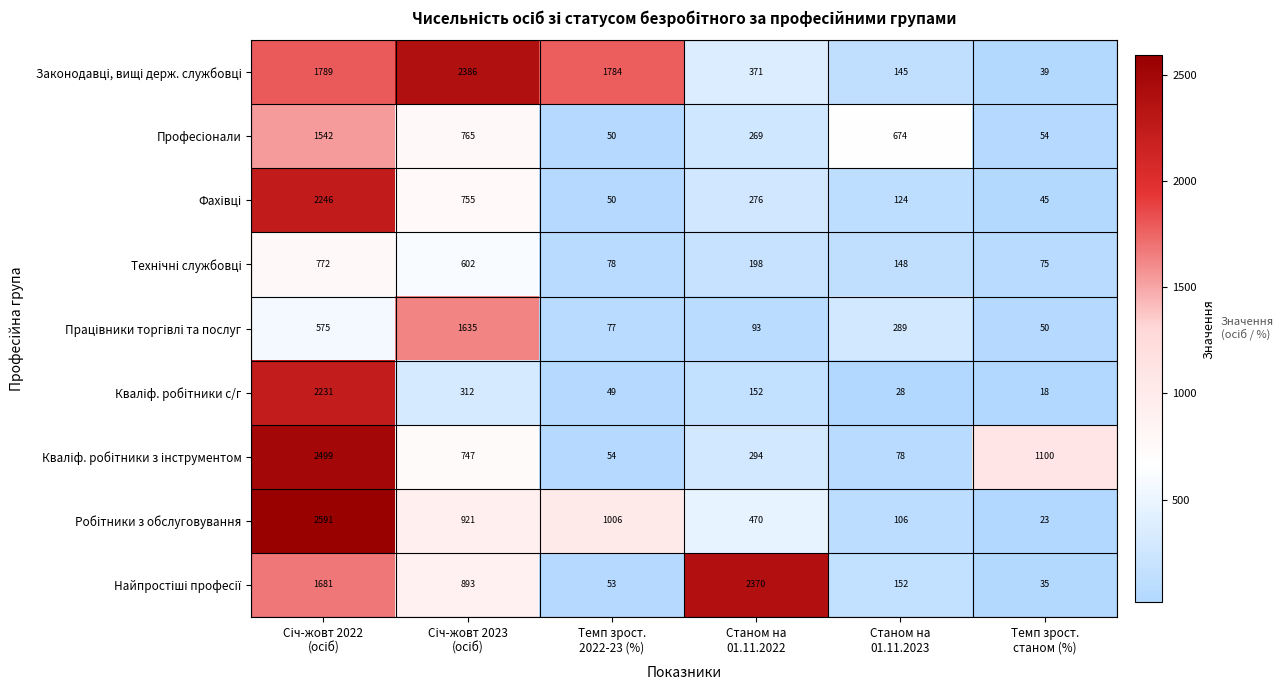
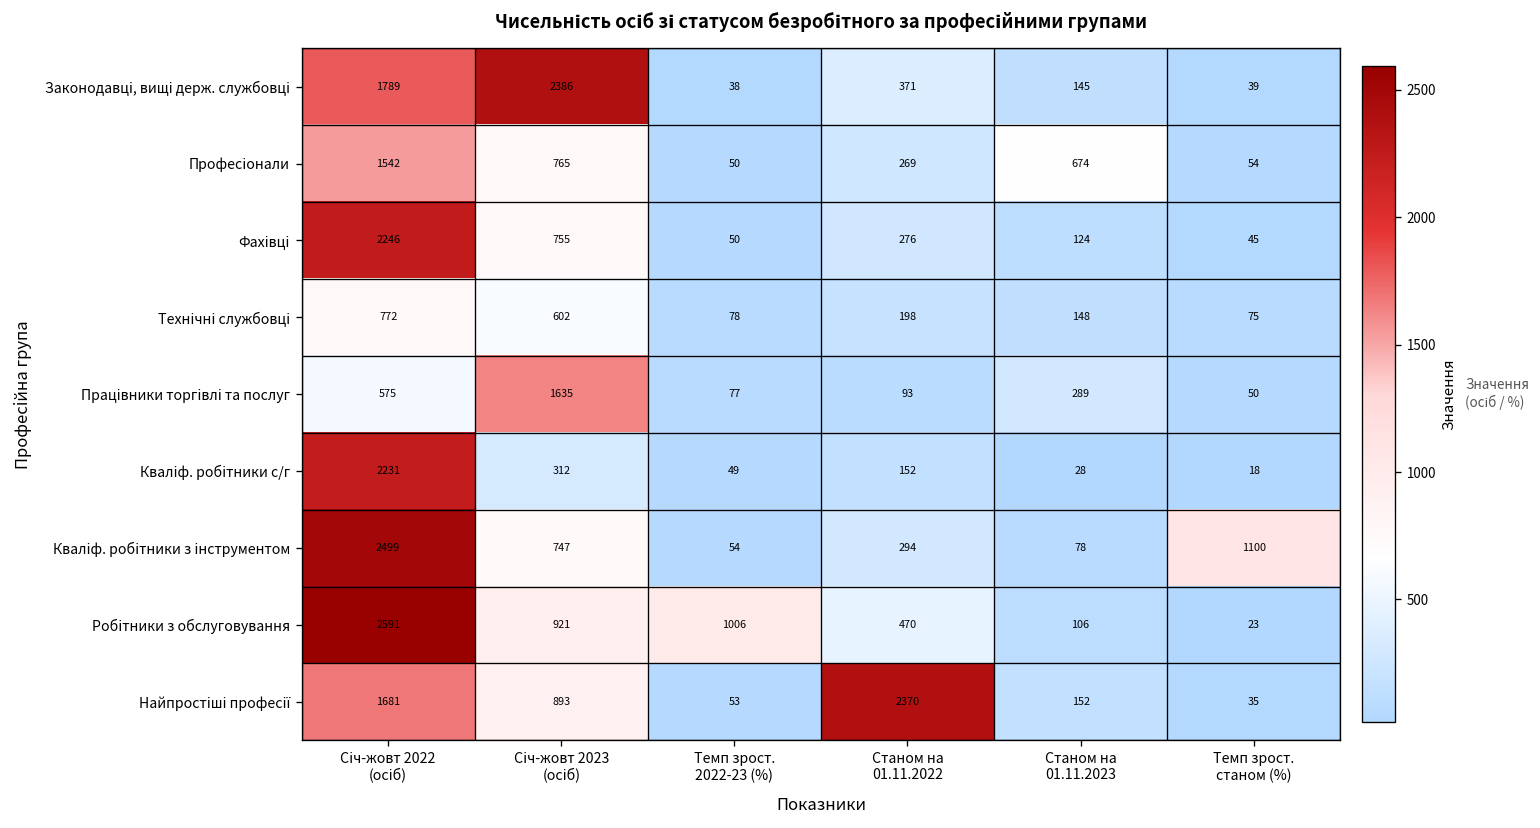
  {
    "Законодавці, вищі держ. службовці": {
      "Січ-жовт 2022 (осіб)": 1789,
      "Січ-жовт 2023 (осіб)": 2386,
-     "Темп зрост. 2022-23 (%)": 1784,
+     "Темп зрост. 2022-23 (%)": 38,
      "Станом на 01.11.2022": 371,
      "Станом на 01.11.2023": 145,
      "Темп зрост. станом (%)": 39
    },
    "Професіонали": {
      "Січ-жовт 2022 (осіб)": 1542,
      "Січ-жовт 2023 (осіб)": 765,
      "Темп зрост. 2022-23 (%)": 50,
      "Станом на 01.11.2022": 269,
      "Станом на 01.11.2023": 674,
      "Темп зрост. станом (%)": 54
    },
    "Фахівці": {
      "Січ-жовт 2022 (осіб)": 2246,
      "Січ-жовт 2023 (осіб)": 755,
      "Темп зрост. 2022-23 (%)": 50,
      "Станом на 01.11.2022": 276,
      "Станом на 01.11.2023": 124,
      "Темп зрост. станом (%)": 45
    },
    "Технічні службовці": {
      "Січ-жовт 2022 (осіб)": 772,
      "Січ-жовт 2023 (осіб)": 602,
      "Темп зрост. 2022-23 (%)": 78,
      "Станом на 01.11.2022": 198,
      "Станом на 01.11.2023": 148,
      "Темп зрост. станом (%)": 75
    },
    "Працівники торгівлі та послуг": {
      "Січ-жовт 2022 (осіб)": 575,
      "Січ-жовт 2023 (осіб)": 1635,
      "Темп зрост. 2022-23 (%)": 77,
      "Станом на 01.11.2022": 93,
      "Станом на 01.11.2023": 289,
      "Темп зрост. станом (%)": 50
    },
    "Кваліф. робітники с/г": {
      "Січ-жовт 2022 (осіб)": 2231,
      "Січ-жовт 2023 (осіб)": 312,
      "Темп зрост. 2022-23 (%)": 49,
      "Станом на 01.11.2022": 152,
      "Станом на 01.11.2023": 28,
      "Темп зрост. станом (%)": 18
    },
    "Кваліф. робітники з інструментом": {
      "Січ-жовт 2022 (осіб)": 2499,
      "Січ-жовт 2023 (осіб)": 747,
      "Темп зрост. 2022-23 (%)": 54,
      "Станом на 01.11.2022": 294,
      "Станом на 01.11.2023": 78,
      "Темп зрост. станом (%)": 1100
    },
    "Робітники з обслуговування": {
      "Січ-жовт 2022 (осіб)": 2591,
      "Січ-жовт 2023 (осіб)": 921,
      "Темп зрост. 2022-23 (%)": 1006,
      "Станом на 01.11.2022": 470,
      "Станом на 01.11.2023": 106,
      "Темп зрост. станом (%)": 23
    },
    "Найпростіші професії": {
      "Січ-жовт 2022 (осіб)": 1681,
      "Січ-жовт 2023 (осіб)": 893,
      "Темп зрост. 2022-23 (%)": 53,
      "Станом на 01.11.2022": 2370,
      "Станом на 01.11.2023": 152,
      "Темп зрост. станом (%)": 35
    }
  }
